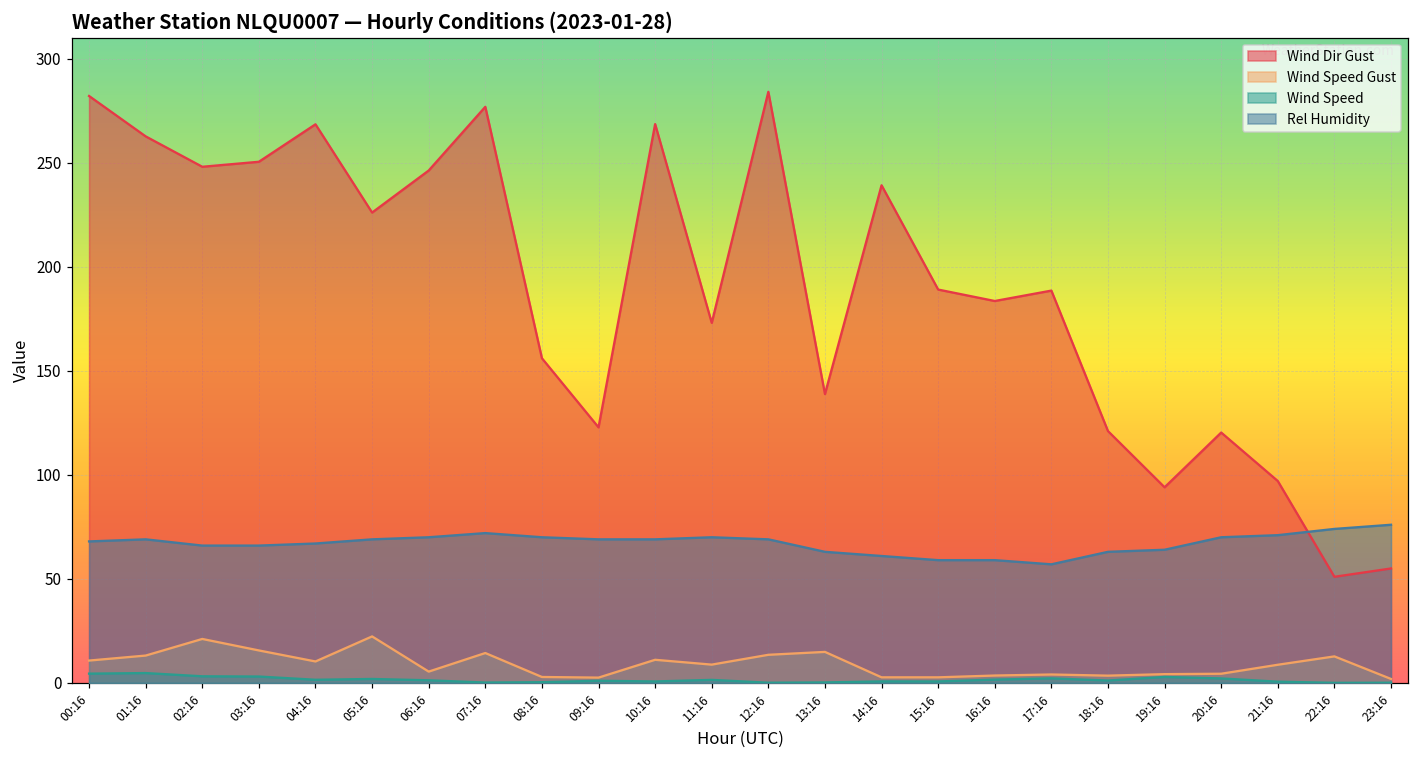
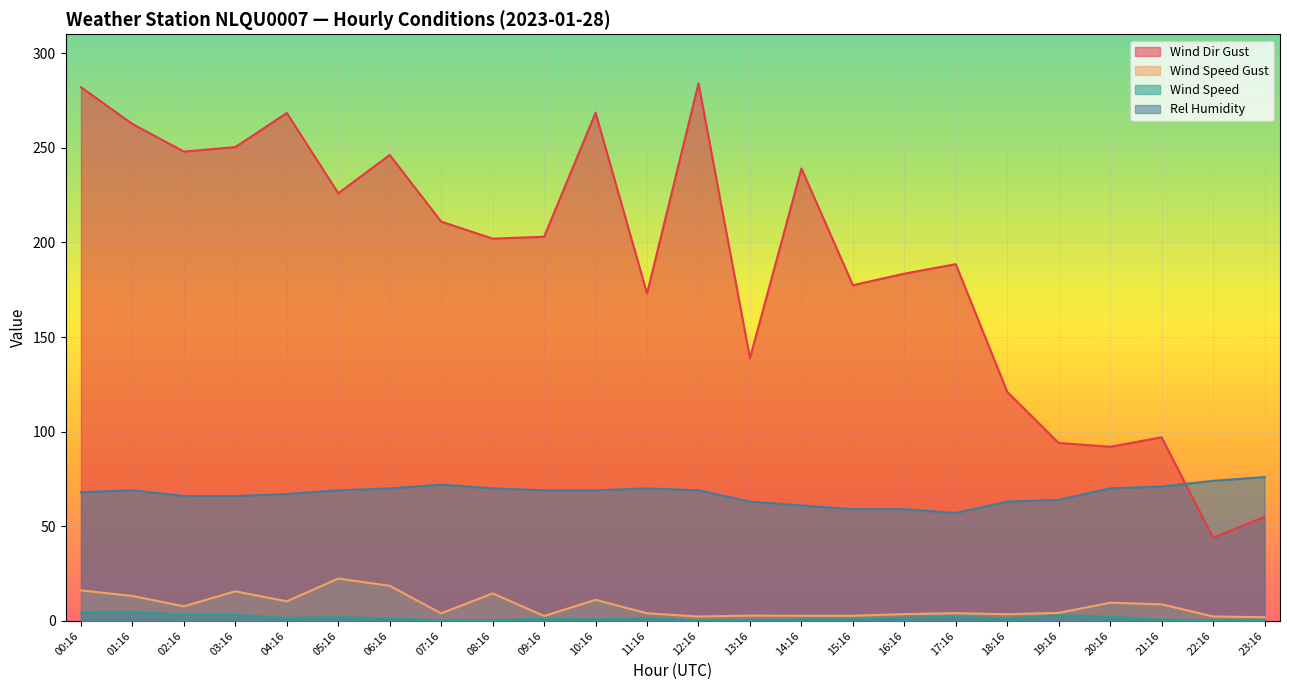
  {
    "Wind Dir Gust": {
      "00:16": 282,
      "01:16": 263,
      "02:16": 248,
      "03:16": 250,
      "04:16": 268,
      "05:16": 226,
      "06:16": 246,
-     "07:16": 277,
-     "08:16": 156,
-     "09:16": 123,
+     "07:16": 211,
+     "08:16": 202,
+     "09:16": 203,
      "10:16": 269,
      "11:16": 173,
      "12:16": 284,
      "13:16": 139,
      "14:16": 239,
-     "15:16": 189,
+     "15:16": 177,
      "16:16": 184,
      "17:16": 189,
      "18:16": 121,
      "19:16": 94,
-     "20:16": 120,
+     "20:16": 92,
      "21:16": 97,
-     "22:16": 51,
+     "22:16": 44,
      "23:16": 55
    },
    "Wind Speed Gust": {
-     "00:16": 11,
+     "00:16": 16,
      "01:16": 13,
-     "02:16": 21,
+     "02:16": 8,
      "03:16": 16,
      "04:16": 10,
      "05:16": 22,
-     "06:16": 5,
-     "07:16": 14,
-     "08:16": 3,
+     "06:16": 19,
+     "07:16": 4,
+     "08:16": 15,
      "09:16": 3,
      "10:16": 11,
-     "11:16": 9,
-     "12:16": 14,
-     "13:16": 15,
+     "11:16": 4,
+     "12:16": 2,
+     "13:16": 3,
      "14:16": 3,
      "15:16": 3,
      "16:16": 4,
      "17:16": 4,
      "18:16": 4,
-     "20:16": 4,
+     "20:16": 10,
      "21:16": 9,
-     "22:16": 13,
+     "22:16": 2,
      "23:16": 2
    }
  }
